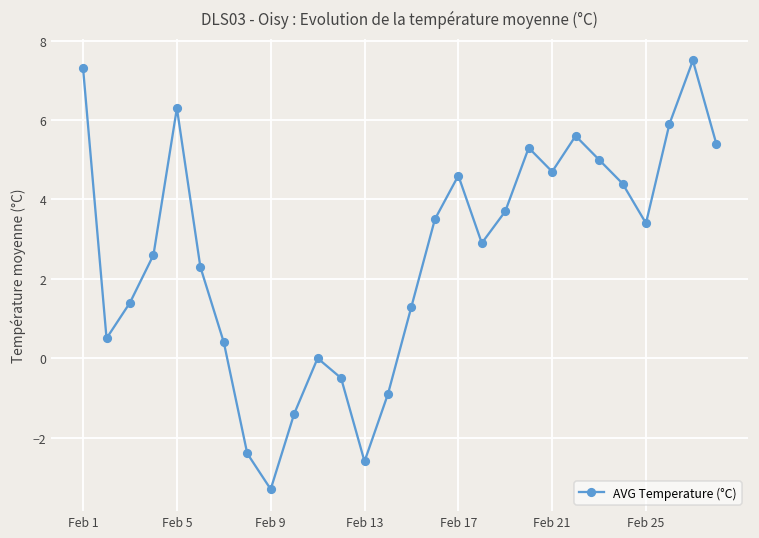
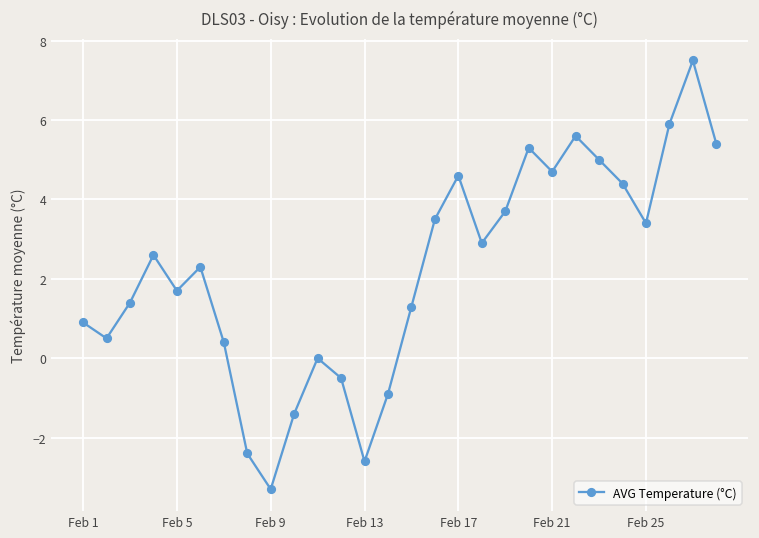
  {
-   "Feb 1": 7.3,
-   "Feb 5": 6.3,
+   "Feb 1": 0.9,
+   "Feb 5": 1.7,
    "Feb 9": -3.3,
    "Feb 13": -2.6,
    "Feb 17": 4.6,
    "Feb 21": 4.7,
    "Feb 25": 3.4
  }
